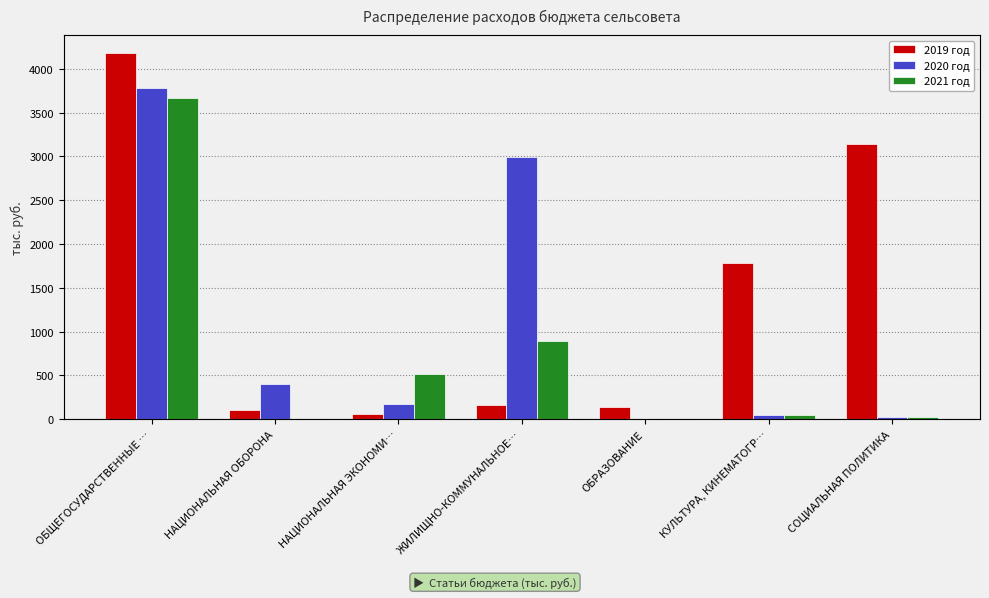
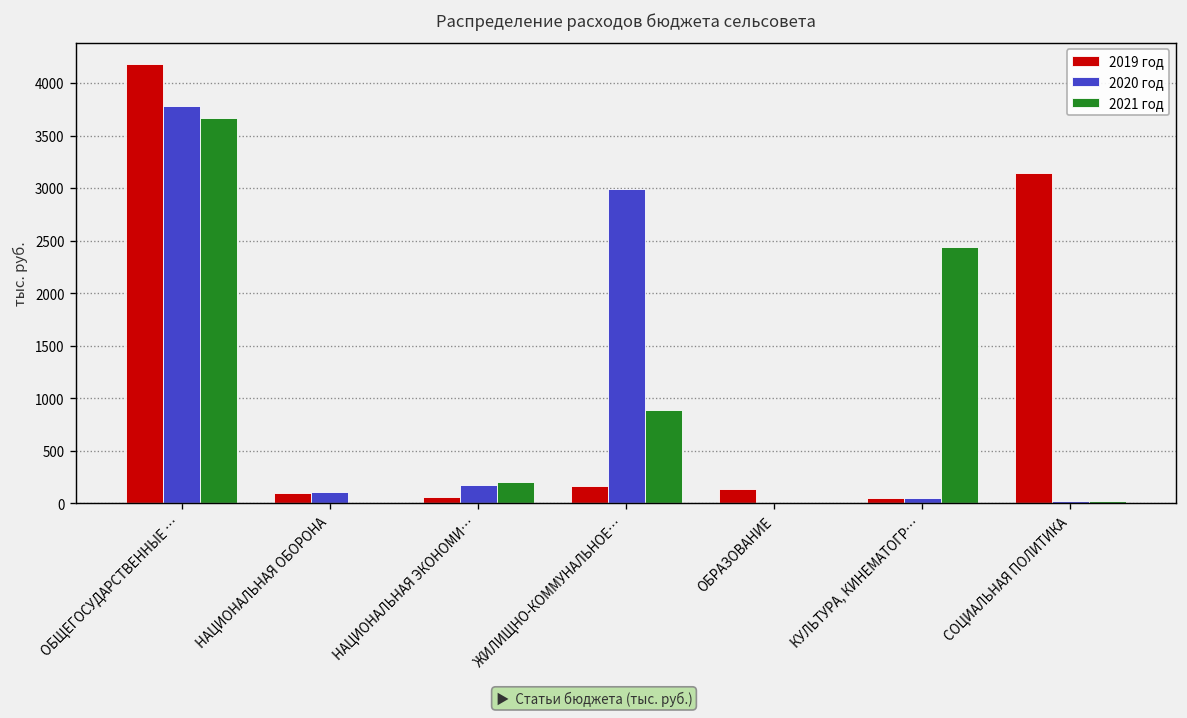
  {
    "2019 год": {
      "ОБЩЕГОСУДАРСТВЕННЫЕ …": 4200,
      "НАЦИОНАЛЬНАЯ ОБОРОНА": 100,
      "НАЦИОНАЛЬНАЯ ЭКОНОМИ…": 100,
      "ЖИЛИЩНО-КОММУНАЛЬНОЕ…": 200,
      "ОБРАЗОВАНИЕ": 100,
-     "КУЛЬТУРА, КИНЕМАТОГР…": 1800,
+     "КУЛЬТУРА, КИНЕМАТОГР…": 100,
      "СОЦИАЛЬНАЯ ПОЛИТИКА": 3100
    },
    "2020 год": {
      "ОБЩЕГОСУДАРСТВЕННЫЕ …": 3800,
-     "НАЦИОНАЛЬНАЯ ОБОРОНА": 400,
+     "НАЦИОНАЛЬНАЯ ОБОРОНА": 100,
      "НАЦИОНАЛЬНАЯ ЭКОНОМИ…": 200,
      "ЖИЛИЩНО-КОММУНАЛЬНОЕ…": 3000,
      "ОБРАЗОВАНИЕ": 0,
      "КУЛЬТУРА, КИНЕМАТОГР…": 100
    },
    "2021 год": {
      "ОБЩЕГОСУДАРСТВЕННЫЕ …": 3700,
      "НАЦИОНАЛЬНАЯ ОБОРОНА": 0,
-     "НАЦИОНАЛЬНАЯ ЭКОНОМИ…": 500,
+     "НАЦИОНАЛЬНАЯ ЭКОНОМИ…": 200,
      "ЖИЛИЩНО-КОММУНАЛЬНОЕ…": 900,
      "ОБРАЗОВАНИЕ": 0,
-     "КУЛЬТУРА, КИНЕМАТОГР…": 100
+     "КУЛЬТУРА, КИНЕМАТОГР…": 2400
    }
  }
